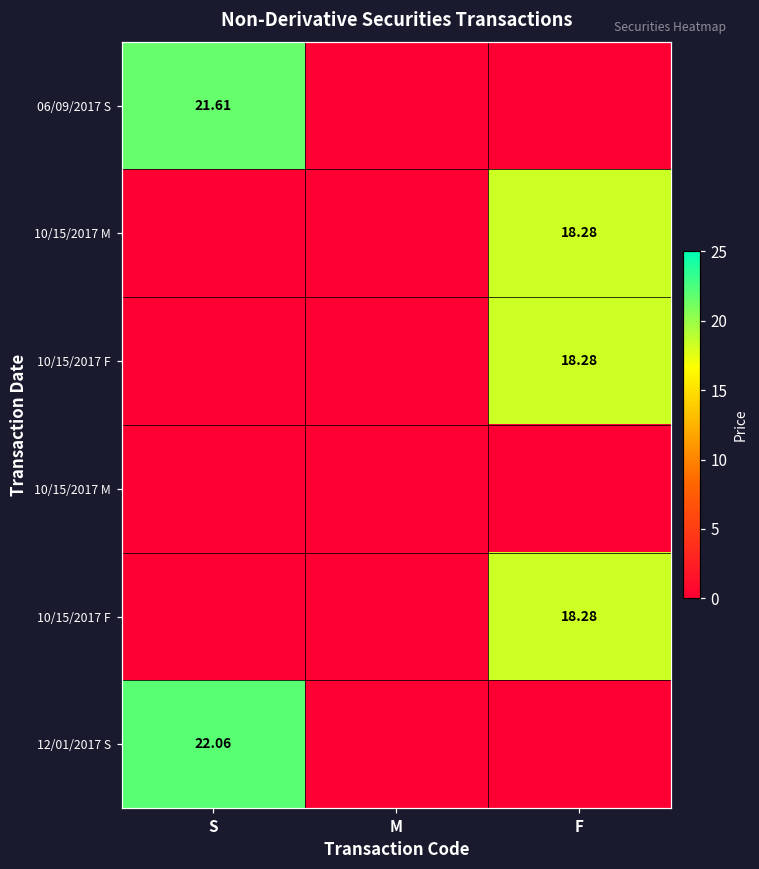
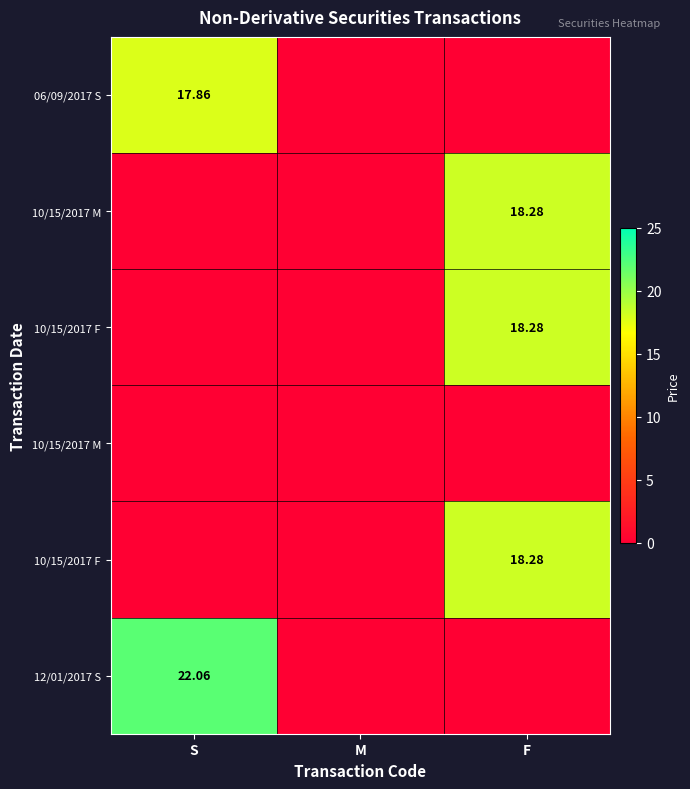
  {
    "06/09/2017 S": {
-     "S": 21.61
+     "S": 17.86
    },
    "12/01/2017 S": {
      "S": 22.06
    }
  }
